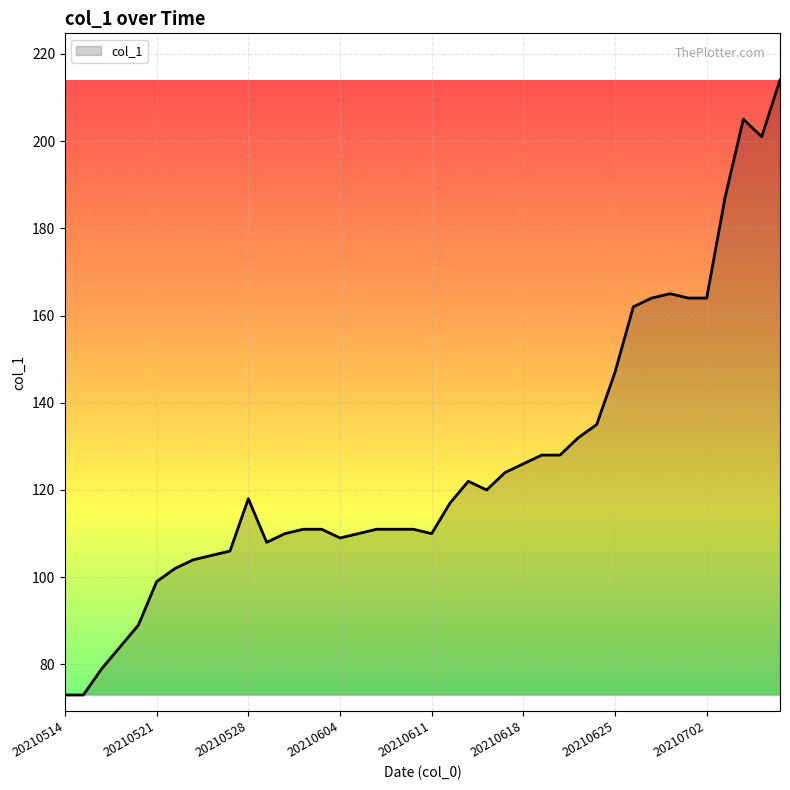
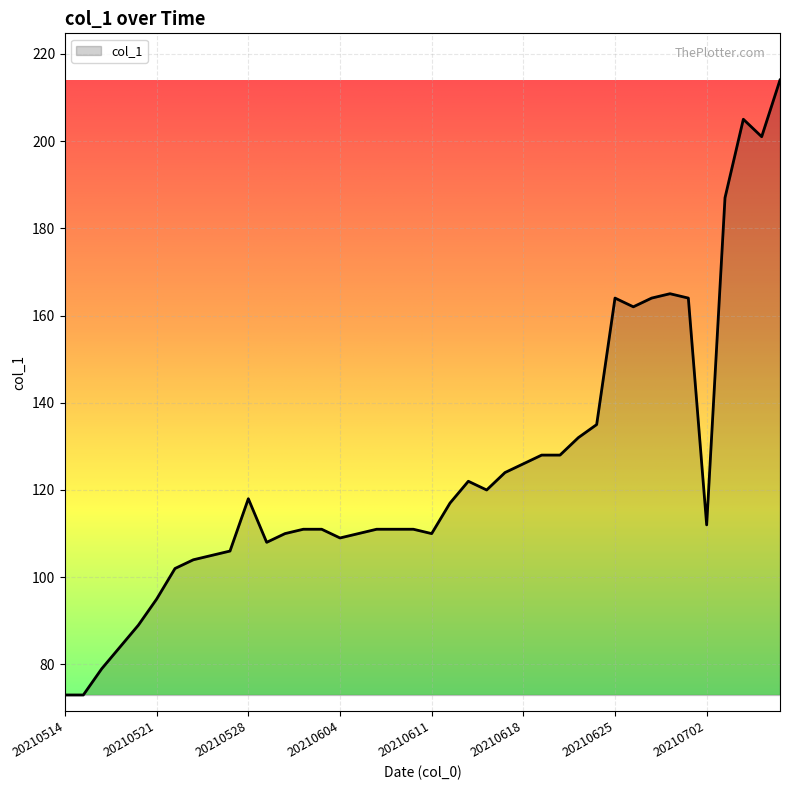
  {
    "20210514": 73,
-   "20210521": 99,
+   "20210521": 95,
    "20210528": 118,
    "20210604": 109,
    "20210611": 110,
    "20210618": 126,
-   "20210625": 147,
-   "20210702": 164
+   "20210625": 164,
+   "20210702": 112
  }
